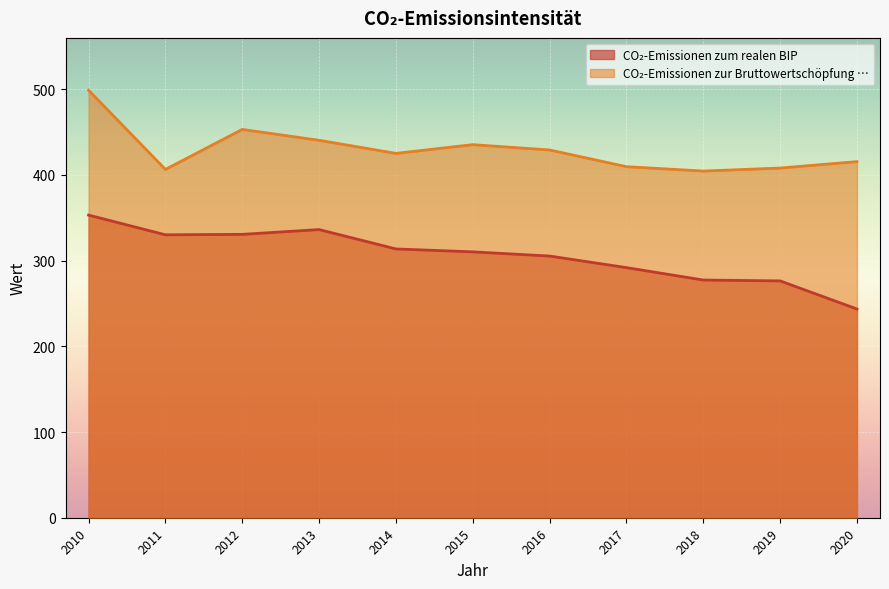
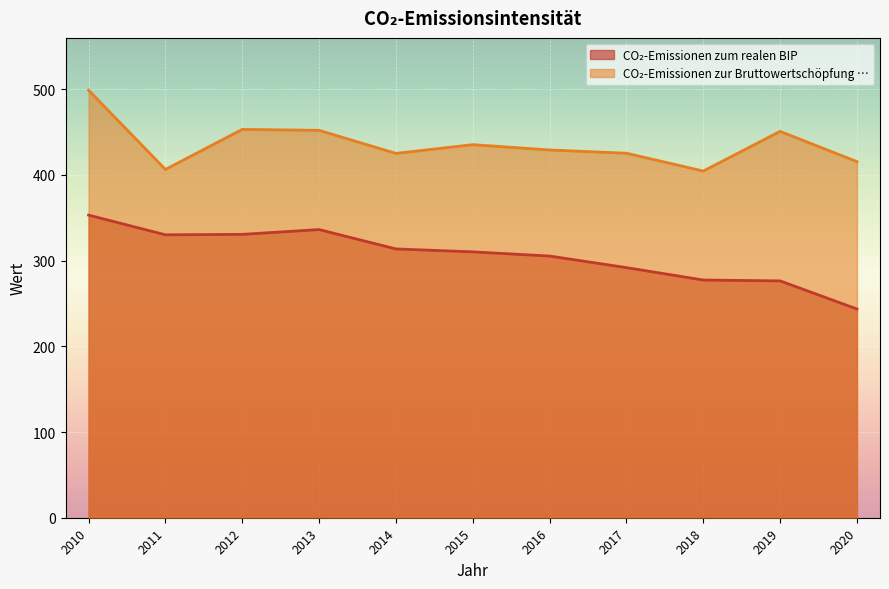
  {
    "CO₂-Emissionen zum realen BIP": {
      "2010": 350,
      "2011": 330,
      "2012": 330,
      "2013": 340,
      "2014": 310,
      "2015": 310,
      "2016": 310,
      "2017": 290,
      "2018": 280,
      "2019": 280,
      "2020": 240
    },
    "CO₂-Emissionen zur Bruttowertschöpfung …": {
      "2010": 500,
      "2011": 410,
      "2012": 450,
-     "2013": 440,
+     "2013": 450,
      "2014": 430,
      "2015": 440,
      "2016": 430,
-     "2017": 410,
+     "2017": 430,
      "2018": 400,
-     "2019": 410,
+     "2019": 450,
      "2020": 420
    }
  }
